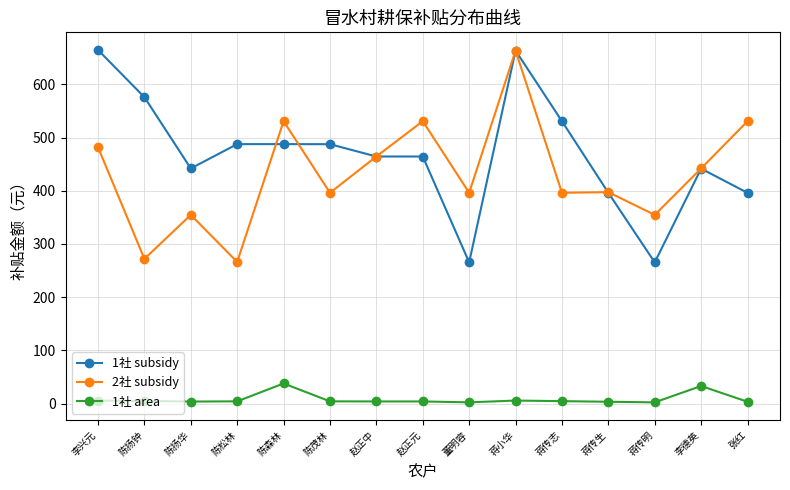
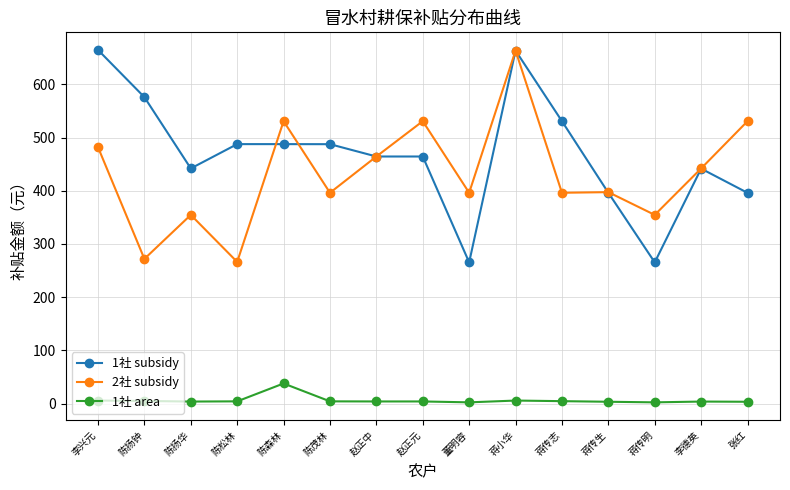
  {
    "1社 subsidy": {
      "李兴元": 660,
      "陈扬钟": 580,
      "陈扬华": 440,
      "陈松林": 490,
      "陈森林": 490,
      "陈茂林": 490,
      "赵正元": 460,
      "董明容": 270,
      "蒋传志": 530,
      "蒋传明": 270,
      "张红": 400
    },
    "2社 subsidy": {
      "李兴元": 480,
      "陈扬钟": 270,
      "陈扬华": 350,
      "陈松林": 270,
      "陈森林": 530,
      "陈茂林": 400,
      "赵正元": 530,
      "董明容": 400,
      "蒋传志": 400,
      "蒋传明": 350,
      "张红": 530
    },
    "1社 area": {
      "陈扬华": 0,
      "陈松林": 0,
      "陈森林": 40,
      "陈茂林": 0,
      "赵正中": 0,
      "赵正元": 0,
      "董明容": 0,
      "蒋小华": 10,
      "蒋传志": 0,
      "蒋传生": 0,
      "蒋传明": 0,
-     "李德英": 30,
+     "李德英": 0,
      "张红": 0
    }
  }
